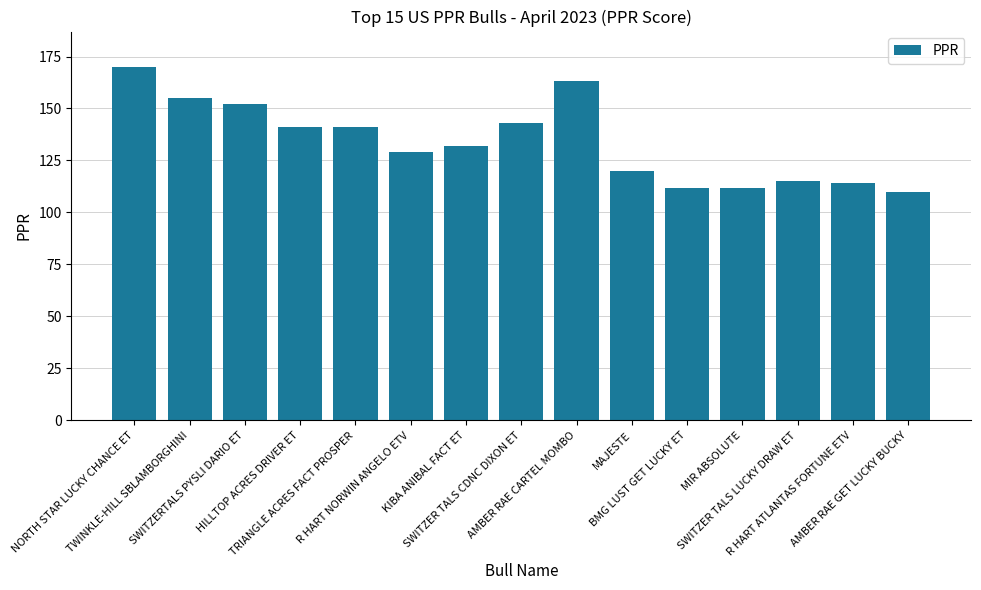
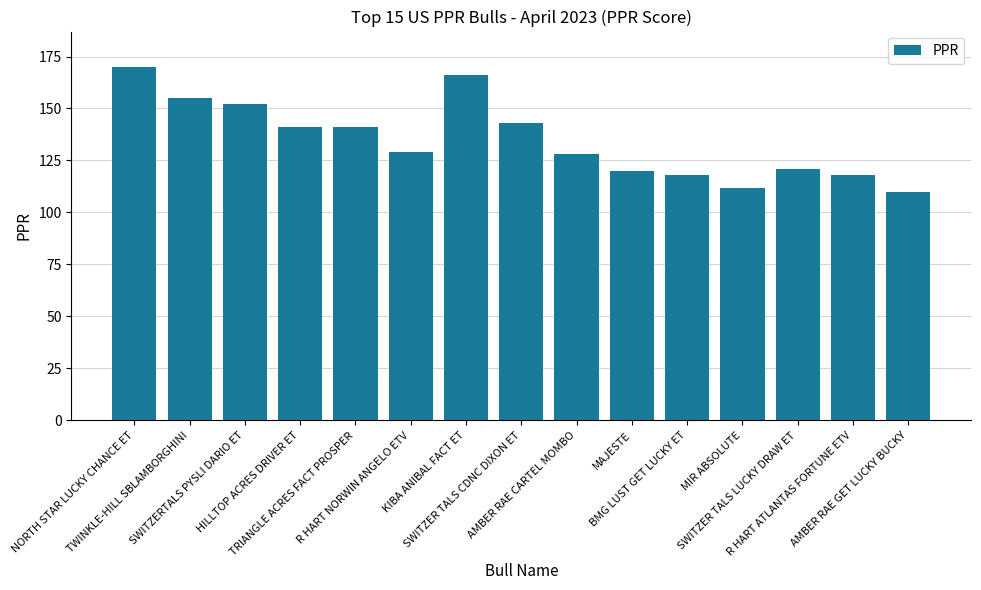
  {
    "NORTH STAR LUCKY CHANCE ET": 170,
    "TWINKLE-HILL SBLAMBORGHINI": 155,
    "SWITZERTALS PYSLI DARIO ET": 152,
    "HILLTOP ACRES DRIVER ET": 141,
    "TRIANGLE ACRES FACT PROSPER": 141,
    "R HART NORWIN ANGELO ETV": 129,
-   "KIBA ANIBAL FACT ET": 132,
+   "KIBA ANIBAL FACT ET": 166,
    "SWITZER TALS CDNC DIXON ET": 143,
-   "AMBER RAE CARTEL MOMBO": 163,
+   "AMBER RAE CARTEL MOMBO": 128,
    "MAJESTE": 120,
-   "BMG LUST GET LUCKY ET": 112,
+   "BMG LUST GET LUCKY ET": 118,
    "MIR ABSOLUTE": 112,
-   "SWITZER TALS LUCKY DRAW ET": 115,
-   "R HART ATLANTAS FORTUNE ETV": 114,
+   "SWITZER TALS LUCKY DRAW ET": 121,
+   "R HART ATLANTAS FORTUNE ETV": 118,
    "AMBER RAE GET LUCKY BUCKY": 110
  }
